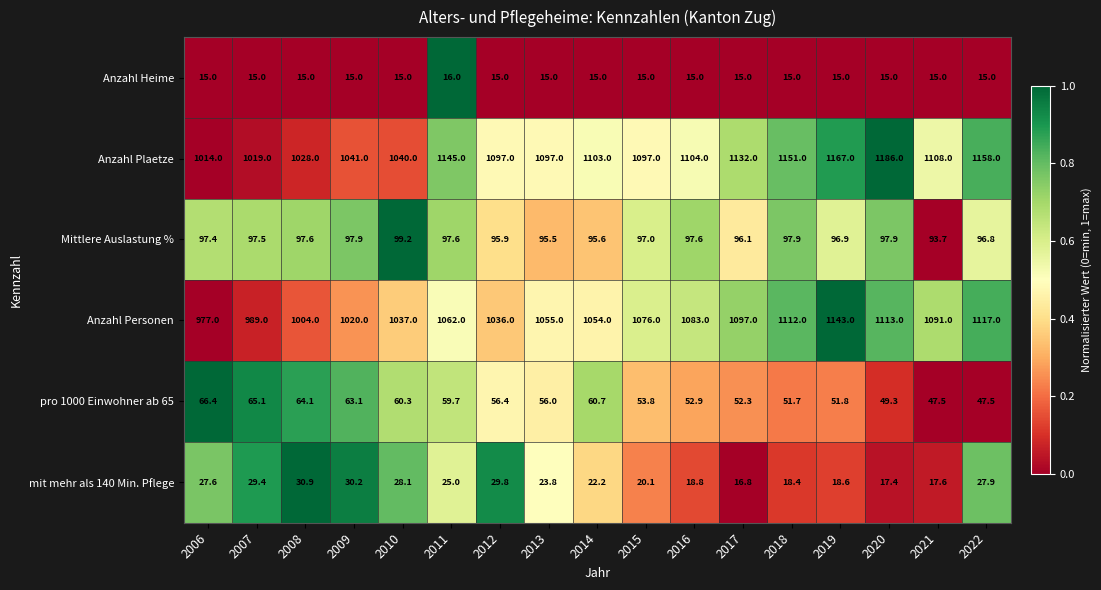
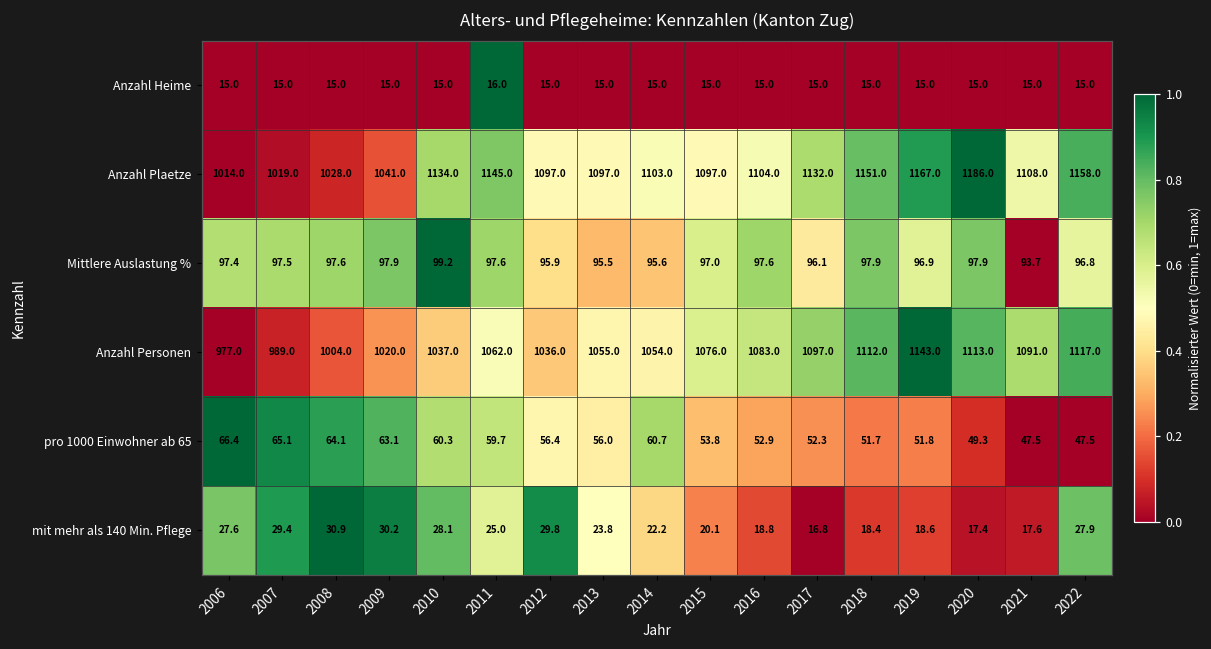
  {
    "Anzahl Heime": {
      "2006": 15.0,
      "2007": 15.0,
      "2008": 15.0,
      "2009": 15.0,
      "2010": 15.0,
      "2011": 16.0,
      "2012": 15.0,
      "2013": 15.0,
      "2014": 15.0,
      "2015": 15.0,
      "2016": 15.0,
      "2017": 15.0,
      "2018": 15.0,
      "2019": 15.0,
      "2020": 15.0,
      "2021": 15.0,
      "2022": 15.0
    },
    "Anzahl Plaetze": {
      "2006": 1014.0,
      "2007": 1019.0,
      "2008": 1028.0,
      "2009": 1041.0,
-     "2010": 1040.0,
+     "2010": 1134.0,
      "2011": 1145.0,
      "2012": 1097.0,
      "2013": 1097.0,
      "2014": 1103.0,
      "2015": 1097.0,
      "2016": 1104.0,
      "2017": 1132.0,
      "2018": 1151.0,
      "2019": 1167.0,
      "2020": 1186.0,
      "2021": 1108.0,
      "2022": 1158.0
    },
    "Mittlere Auslastung %": {
      "2006": 97.4,
      "2007": 97.5,
      "2008": 97.6,
      "2009": 97.9,
      "2010": 99.2,
      "2011": 97.6,
      "2012": 95.9,
      "2013": 95.5,
      "2014": 95.6,
      "2015": 97.0,
      "2016": 97.6,
      "2017": 96.1,
      "2018": 97.9,
      "2019": 96.9,
      "2020": 97.9,
      "2021": 93.7,
      "2022": 96.8
    },
    "Anzahl Personen": {
      "2006": 977.0,
      "2007": 989.0,
      "2008": 1004.0,
      "2009": 1020.0,
      "2010": 1037.0,
      "2011": 1062.0,
      "2012": 1036.0,
      "2013": 1055.0,
      "2014": 1054.0,
      "2015": 1076.0,
      "2016": 1083.0,
      "2017": 1097.0,
      "2018": 1112.0,
      "2019": 1143.0,
      "2020": 1113.0,
      "2021": 1091.0,
      "2022": 1117.0
    },
    "pro 1000 Einwohner ab 65": {
      "2006": 66.4,
      "2007": 65.1,
      "2008": 64.1,
      "2009": 63.1,
      "2010": 60.3,
      "2011": 59.7,
      "2012": 56.4,
      "2013": 56.0,
      "2014": 60.7,
      "2015": 53.8,
      "2016": 52.9,
      "2017": 52.3,
      "2018": 51.7,
      "2019": 51.8,
      "2020": 49.3,
      "2021": 47.5,
      "2022": 47.5
    },
    "mit mehr als 140 Min. Pflege": {
      "2006": 27.6,
      "2007": 29.4,
      "2008": 30.9,
      "2009": 30.2,
      "2010": 28.1,
      "2011": 25.0,
      "2012": 29.8,
      "2013": 23.8,
      "2014": 22.2,
      "2015": 20.1,
      "2016": 18.8,
      "2017": 16.8,
      "2018": 18.4,
      "2019": 18.6,
      "2020": 17.4,
      "2021": 17.6,
      "2022": 27.9
    }
  }
